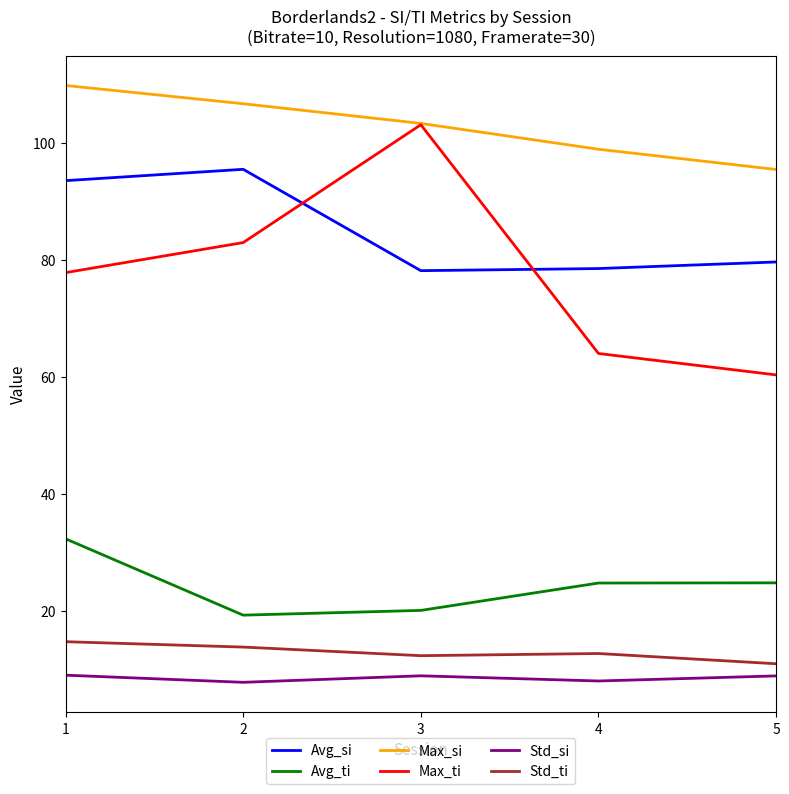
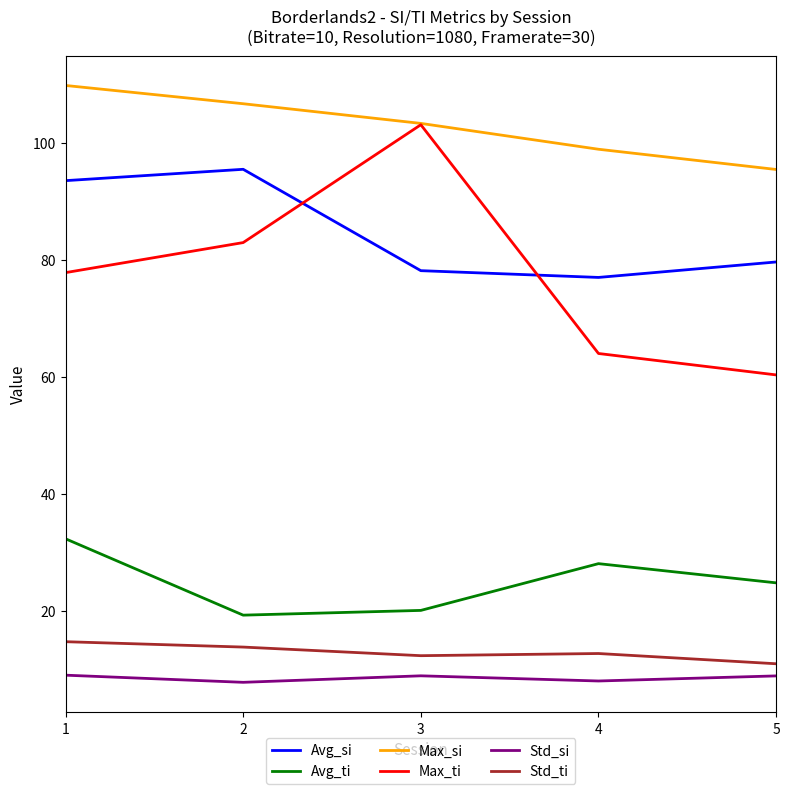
  {
    "Avg_si": {
      "1": 94,
      "2": 95,
      "3": 78,
-     "4": 78,
+     "4": 77,
      "5": 80
    },
    "Avg_ti": {
      "1": 32,
      "2": 19,
      "3": 20,
-     "4": 25,
+     "4": 28,
      "5": 25
    },
    "Max_si": {
      "1": 110,
      "2": 107,
      "4": 99,
      "5": 95
    },
    "Max_ti": {
      "1": 78,
      "2": 83,
      "4": 64,
      "5": 60
    },
    "Std_si": {
      "1": 9,
      "2": 8,
      "3": 9,
      "4": 8,
      "5": 9
    },
    "Std_ti": {
      "1": 15,
      "2": 14,
      "3": 12,
      "4": 13,
      "5": 11
    }
  }
